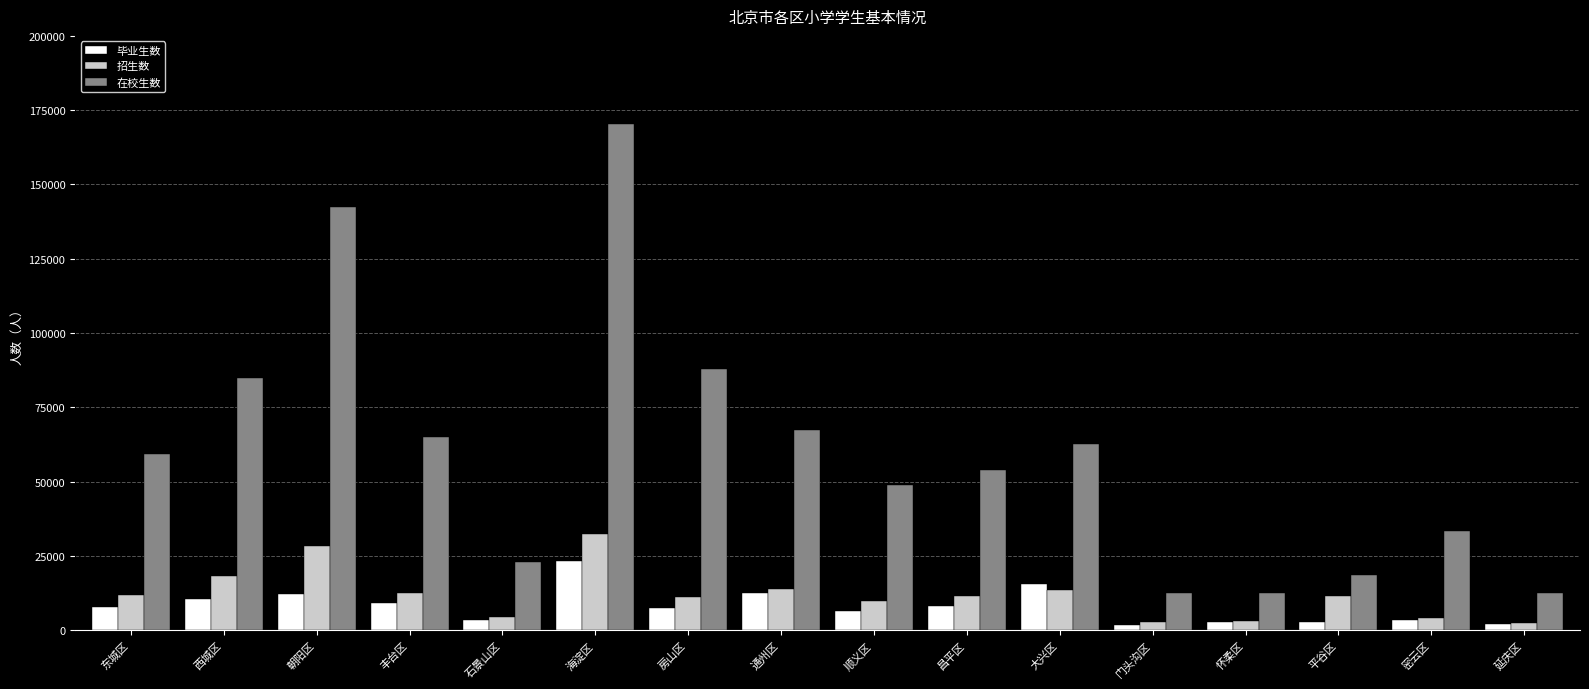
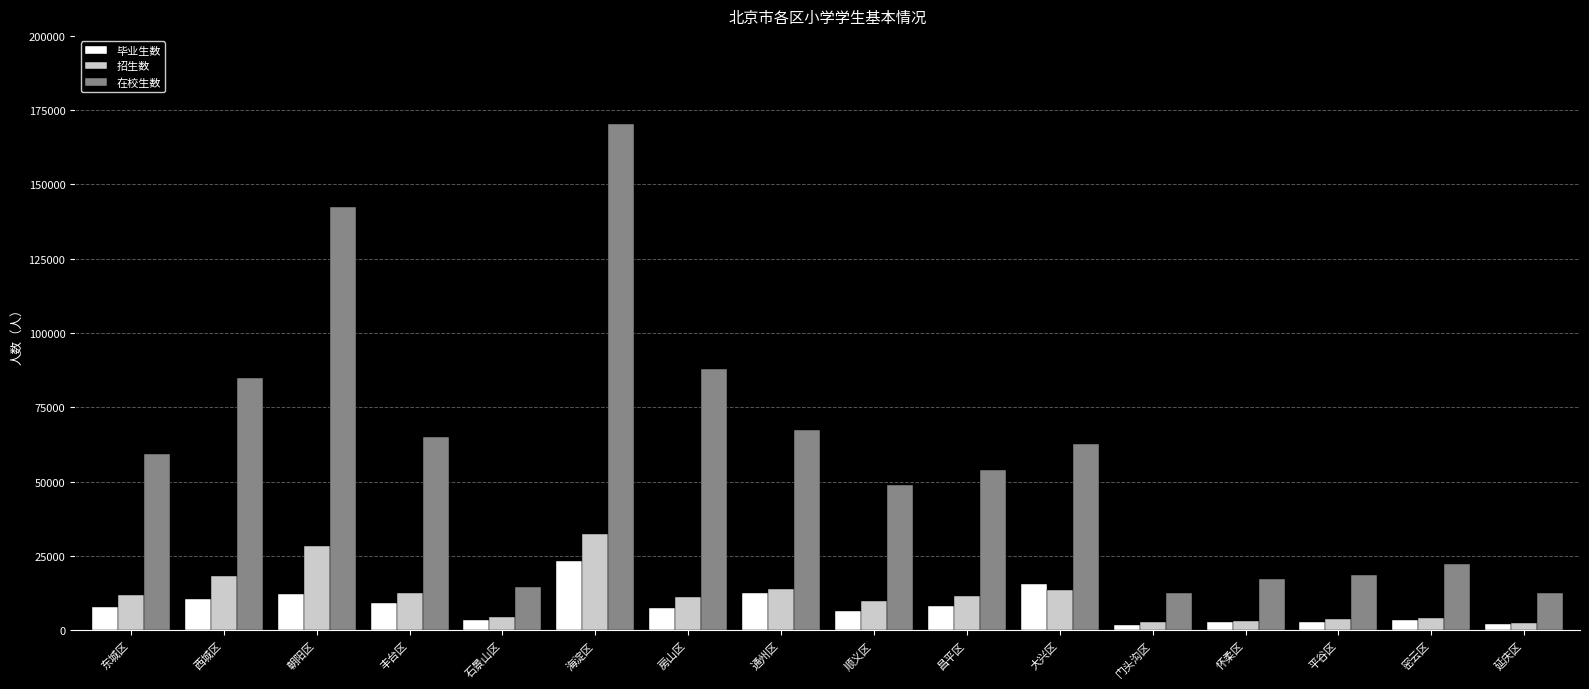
  {
    "毕业生数": {
      "东城区": 8000,
      "西城区": 11000,
      "朝阳区": 12000,
      "丰台区": 9000,
      "石景山区": 3000,
      "海淀区": 23000,
      "房山区": 7000,
      "通州区": 13000,
      "顺义区": 7000,
      "昌平区": 8000,
      "大兴区": 15000,
      "门头沟区": 2000,
      "怀柔区": 3000,
      "平谷区": 3000,
      "密云区": 4000,
      "延庆区": 2000
    },
    "招生数": {
      "东城区": 12000,
      "西城区": 18000,
      "朝阳区": 29000,
      "丰台区": 12000,
      "石景山区": 5000,
      "海淀区": 32000,
      "房山区": 11000,
      "通州区": 14000,
      "顺义区": 10000,
      "昌平区": 11000,
      "大兴区": 14000,
      "门头沟区": 3000,
      "怀柔区": 3000,
-     "平谷区": 11000,
+     "平谷区": 4000,
      "密云区": 4000,
      "延庆区": 2000
    },
    "在校生数": {
      "东城区": 59000,
      "西城区": 85000,
      "朝阳区": 143000,
      "丰台区": 65000,
-     "石景山区": 23000,
+     "石景山区": 15000,
      "海淀区": 170000,
      "房山区": 88000,
      "通州区": 67000,
      "顺义区": 49000,
      "昌平区": 54000,
      "大兴区": 63000,
      "门头沟区": 13000,
-     "怀柔区": 13000,
+     "怀柔区": 17000,
      "平谷区": 18000,
-     "密云区": 33000,
+     "密云区": 22000,
      "延庆区": 12000
    }
  }
